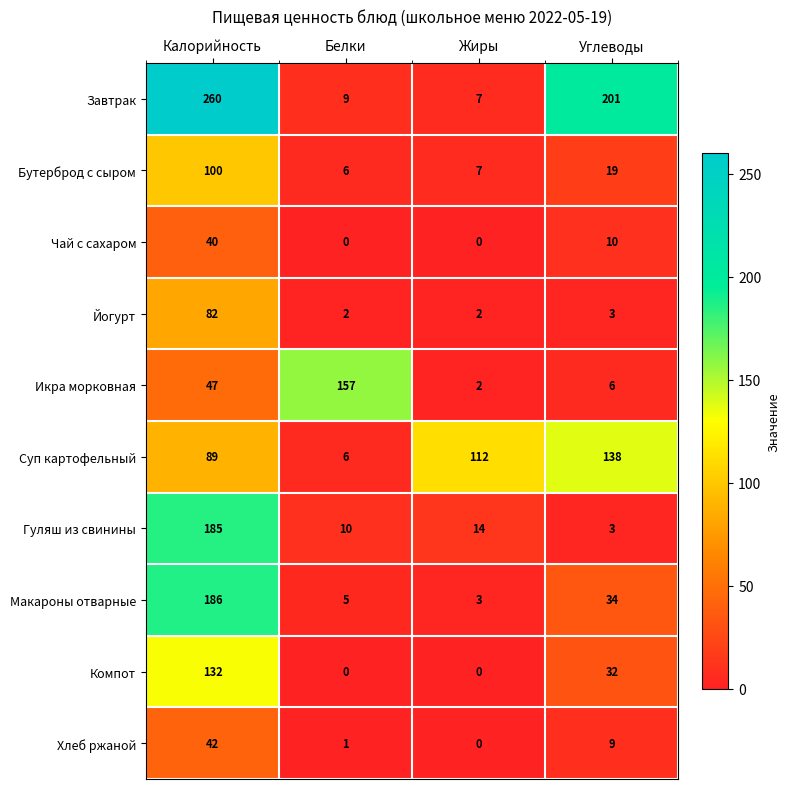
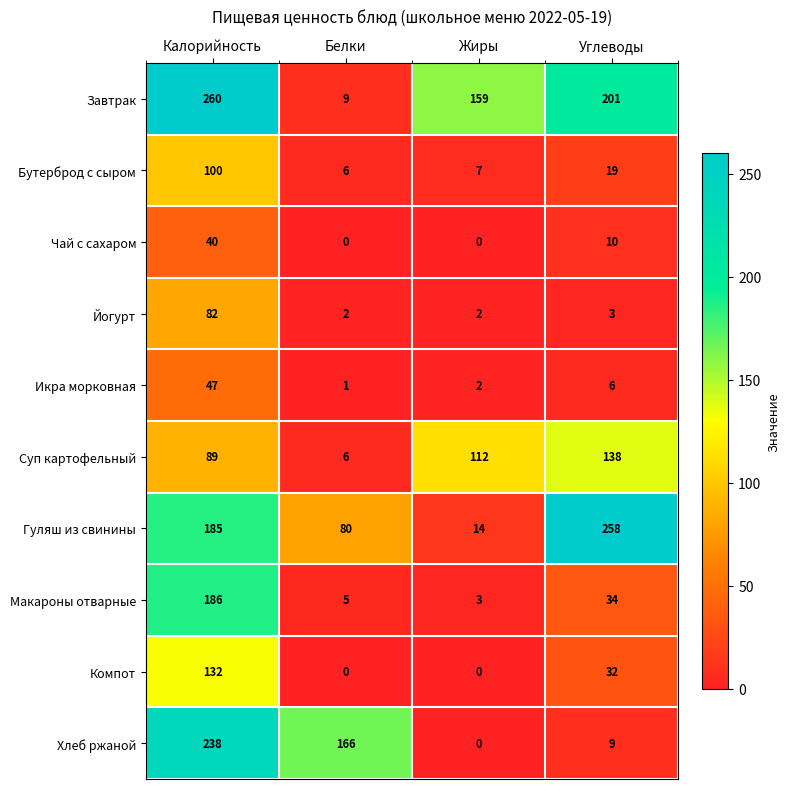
  {
    "Завтрак": {
      "Калорийность": 260,
      "Белки": 9,
-     "Жиры": 7,
+     "Жиры": 159,
      "Углеводы": 201
    },
    "Бутерброд с сыром": {
      "Калорийность": 100,
      "Белки": 6,
      "Жиры": 7,
      "Углеводы": 19
    },
    "Чай с сахаром": {
      "Калорийность": 40,
      "Белки": 0,
      "Жиры": 0,
      "Углеводы": 10
    },
    "Йогурт": {
      "Калорийность": 82,
      "Белки": 2,
      "Жиры": 2,
      "Углеводы": 3
    },
    "Икра морковная": {
      "Калорийность": 47,
-     "Белки": 157,
+     "Белки": 1,
      "Жиры": 2,
      "Углеводы": 6
    },
    "Суп картофельный": {
      "Калорийность": 89,
      "Белки": 6,
      "Жиры": 112,
      "Углеводы": 138
    },
    "Гуляш из свинины": {
      "Калорийность": 185,
-     "Белки": 10,
+     "Белки": 80,
      "Жиры": 14,
-     "Углеводы": 3
+     "Углеводы": 258
    },
    "Макароны отварные": {
      "Калорийность": 186,
      "Белки": 5,
      "Жиры": 3,
      "Углеводы": 34
    },
    "Компот": {
      "Калорийность": 132,
      "Белки": 0,
      "Жиры": 0,
      "Углеводы": 32
    },
    "Хлеб ржаной": {
-     "Калорийность": 42,
-     "Белки": 1,
+     "Калорийность": 238,
+     "Белки": 166,
      "Жиры": 0,
      "Углеводы": 9
    }
  }
